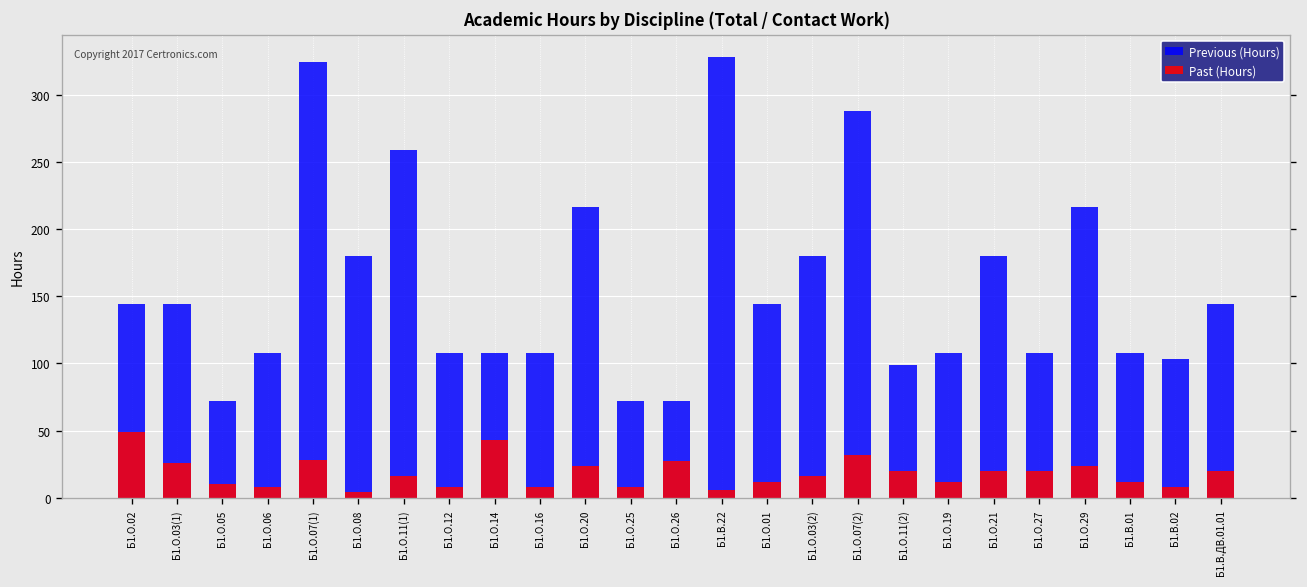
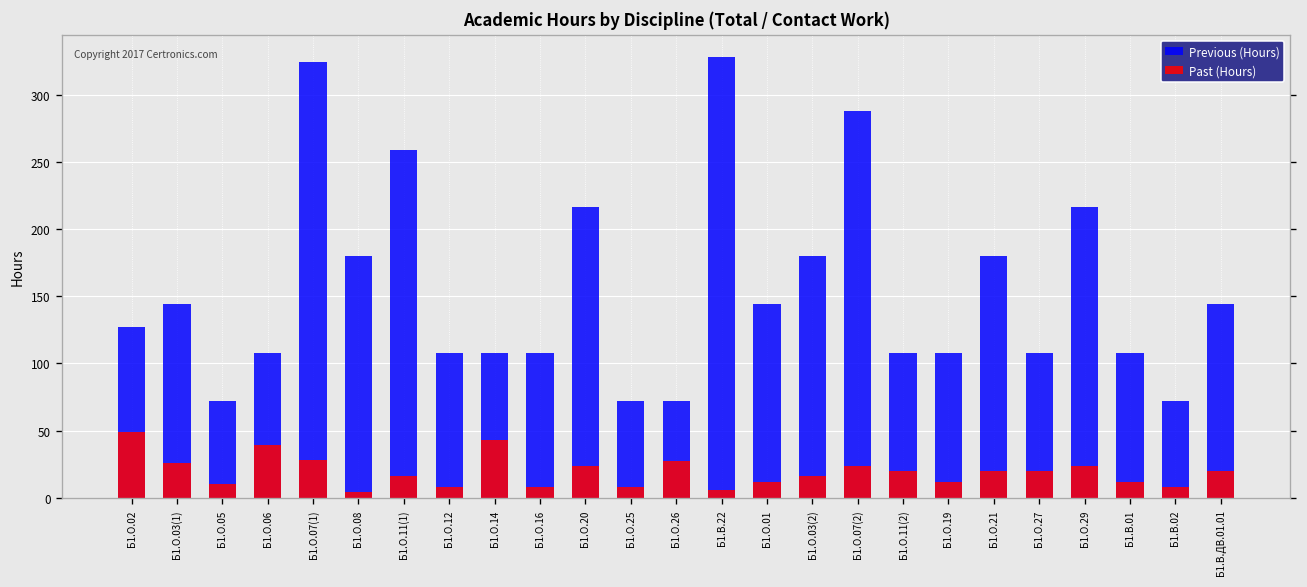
  {
    "Previous (Hours)": {
-     "Б1.О.02": 144,
+     "Б1.О.02": 127,
      "Б1.О.03(1)": 144,
      "Б1.О.05": 72,
      "Б1.О.06": 108,
      "Б1.О.07(1)": 324,
      "Б1.О.08": 180,
      "Б1.О.11(1)": 259,
      "Б1.О.12": 108,
      "Б1.О.14": 108,
      "Б1.О.16": 108,
      "Б1.О.20": 216,
      "Б1.О.25": 72,
      "Б1.О.26": 72,
      "Б1.В.22": 328,
      "Б1.О.01": 144,
      "Б1.О.03(2)": 180,
      "Б1.О.07(2)": 288,
-     "Б1.О.11(2)": 99,
+     "Б1.О.11(2)": 108,
      "Б1.О.19": 108,
      "Б1.О.21": 180,
      "Б1.О.27": 108,
      "Б1.О.29": 216,
      "Б1.В.01": 108,
-     "Б1.В.02": 103,
+     "Б1.В.02": 72,
      "Б1.В.ДВ.01.01": 144
    },
    "Past (Hours)": {
-     "Б1.О.06": 8,
-     "Б1.О.07(2)": 32
+     "Б1.О.06": 39,
+     "Б1.О.07(2)": 24
    }
  }
